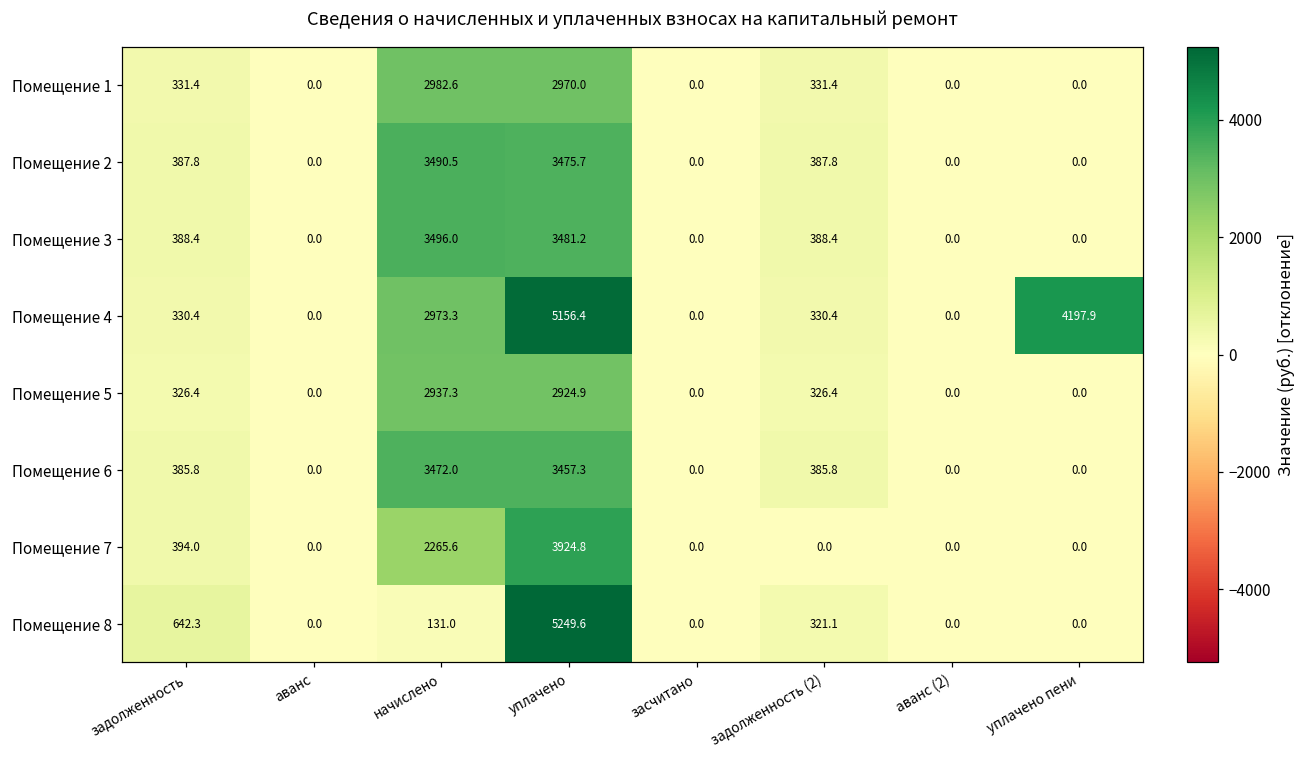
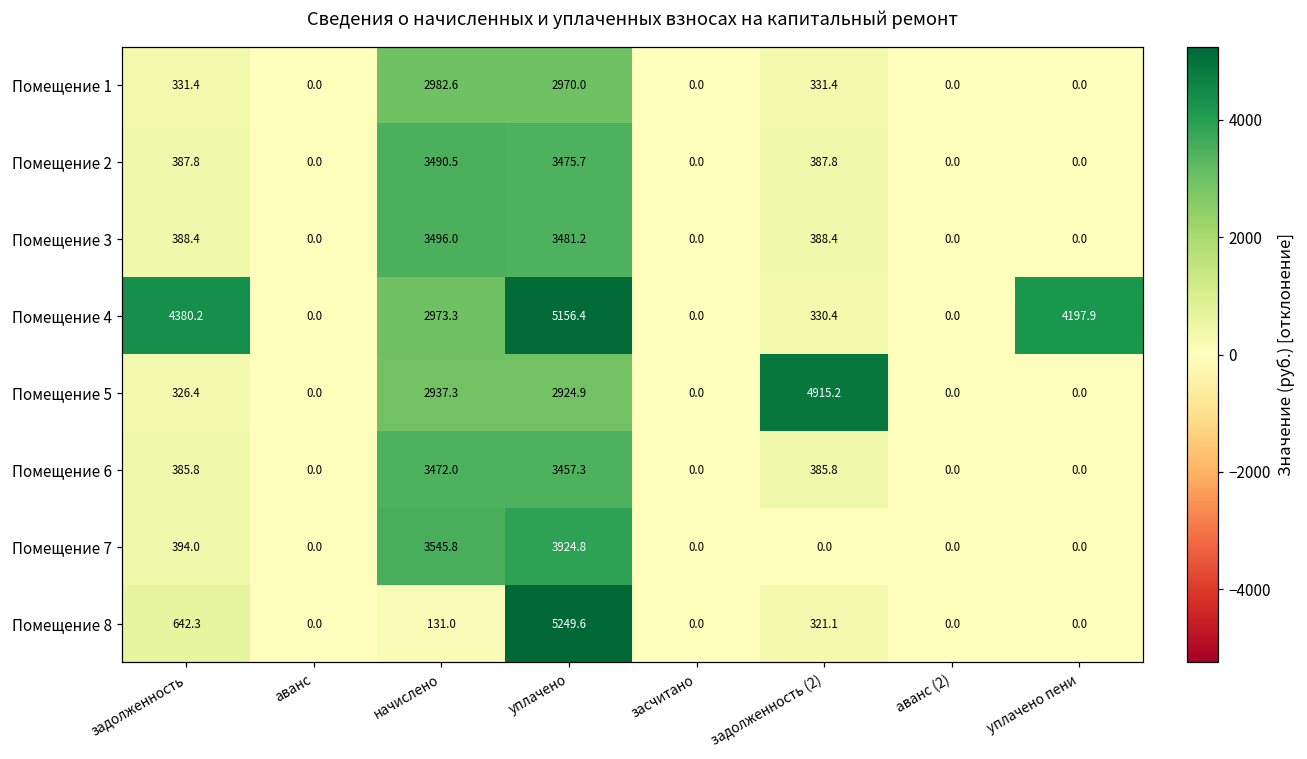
  {
    "Помещение 1": {
      "задолженность": 331.4,
      "аванс": 0.0,
      "начислено": 2982.6,
      "уплачено": 2970.0,
      "засчитано": 0.0,
      "задолженность (2)": 331.4,
      "аванс (2)": 0.0,
      "уплачено пени": 0.0
    },
    "Помещение 2": {
      "задолженность": 387.8,
      "аванс": 0.0,
      "начислено": 3490.5,
      "уплачено": 3475.7,
      "засчитано": 0.0,
      "задолженность (2)": 387.8,
      "аванс (2)": 0.0,
      "уплачено пени": 0.0
    },
    "Помещение 3": {
      "задолженность": 388.4,
      "аванс": 0.0,
      "начислено": 3496.0,
      "уплачено": 3481.2,
      "засчитано": 0.0,
      "задолженность (2)": 388.4,
      "аванс (2)": 0.0,
      "уплачено пени": 0.0
    },
    "Помещение 4": {
-     "задолженность": 330.4,
+     "задолженность": 4380.2,
      "аванс": 0.0,
      "начислено": 2973.3,
      "уплачено": 5156.4,
      "засчитано": 0.0,
      "задолженность (2)": 330.4,
      "аванс (2)": 0.0,
      "уплачено пени": 4197.9
    },
    "Помещение 5": {
      "задолженность": 326.4,
      "аванс": 0.0,
      "начислено": 2937.3,
      "уплачено": 2924.9,
      "засчитано": 0.0,
-     "задолженность (2)": 326.4,
+     "задолженность (2)": 4915.2,
      "аванс (2)": 0.0,
      "уплачено пени": 0.0
    },
    "Помещение 6": {
      "задолженность": 385.8,
      "аванс": 0.0,
      "начислено": 3472.0,
      "уплачено": 3457.3,
      "засчитано": 0.0,
      "задолженность (2)": 385.8,
      "аванс (2)": 0.0,
      "уплачено пени": 0.0
    },
    "Помещение 7": {
      "задолженность": 394.0,
      "аванс": 0.0,
-     "начислено": 2265.6,
+     "начислено": 3545.8,
      "уплачено": 3924.8,
      "засчитано": 0.0,
      "задолженность (2)": 0.0,
      "аванс (2)": 0.0,
      "уплачено пени": 0.0
    },
    "Помещение 8": {
      "задолженность": 642.3,
      "аванс": 0.0,
      "начислено": 131.0,
      "уплачено": 5249.6,
      "засчитано": 0.0,
      "задолженность (2)": 321.1,
      "аванс (2)": 0.0,
      "уплачено пени": 0.0
    }
  }
